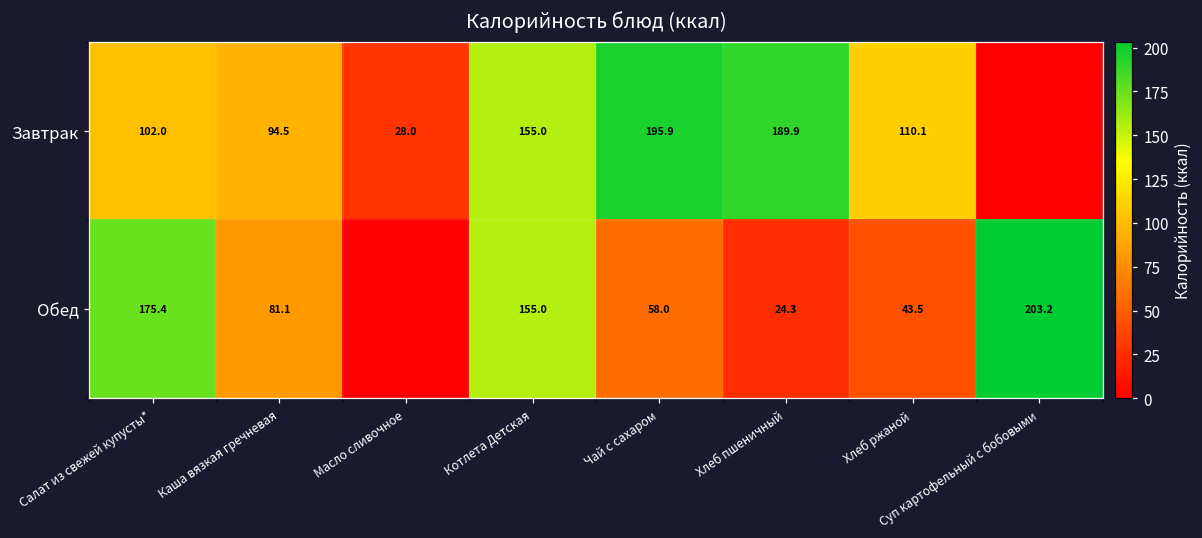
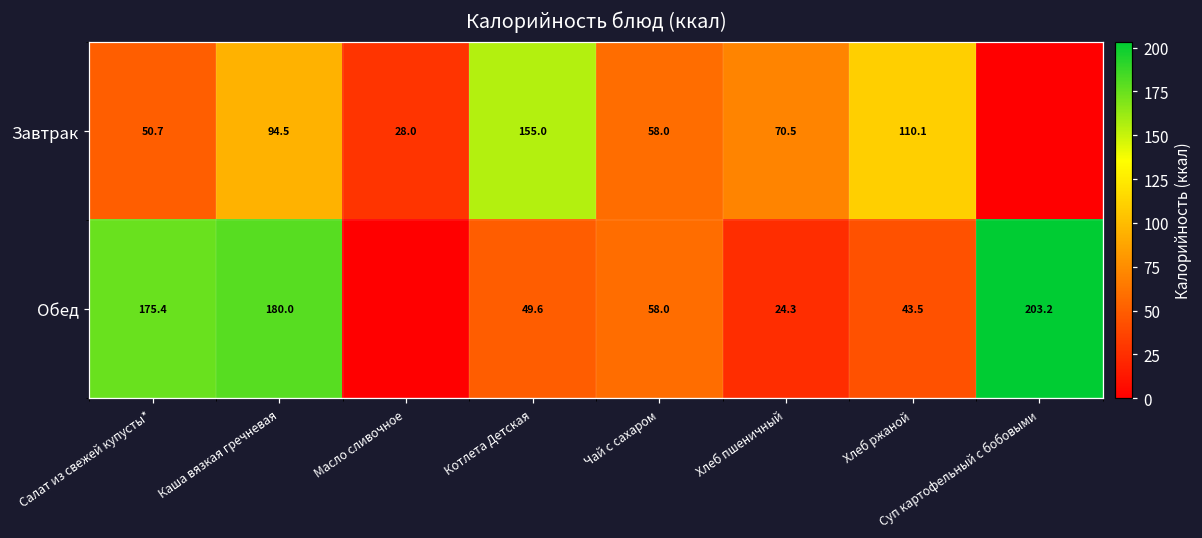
  {
    "Завтрак": {
-     "Салат из свежей купусты*": 102.0,
+     "Салат из свежей купусты*": 50.7,
      "Каша вязкая гречневая": 94.5,
      "Масло сливочное": 28.0,
      "Котлета Детская": 155.0,
-     "Чай с сахаром": 195.9,
-     "Хлеб пшеничный": 189.9,
+     "Чай с сахаром": 58.0,
+     "Хлеб пшеничный": 70.5,
      "Хлеб ржаной": 110.1
    },
    "Обед": {
      "Салат из свежей купусты*": 175.4,
-     "Каша вязкая гречневая": 81.1,
-     "Котлета Детская": 155.0,
+     "Каша вязкая гречневая": 180.0,
+     "Котлета Детская": 49.6,
      "Чай с сахаром": 58.0,
      "Хлеб пшеничный": 24.3,
      "Хлеб ржаной": 43.5,
      "Суп картофельный с бобовыми": 203.2
    }
  }
